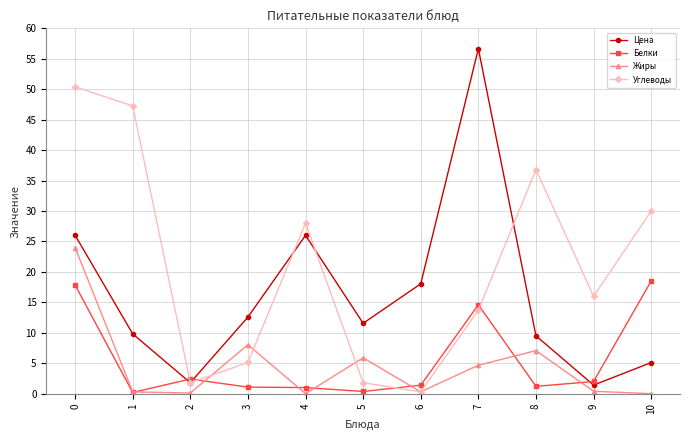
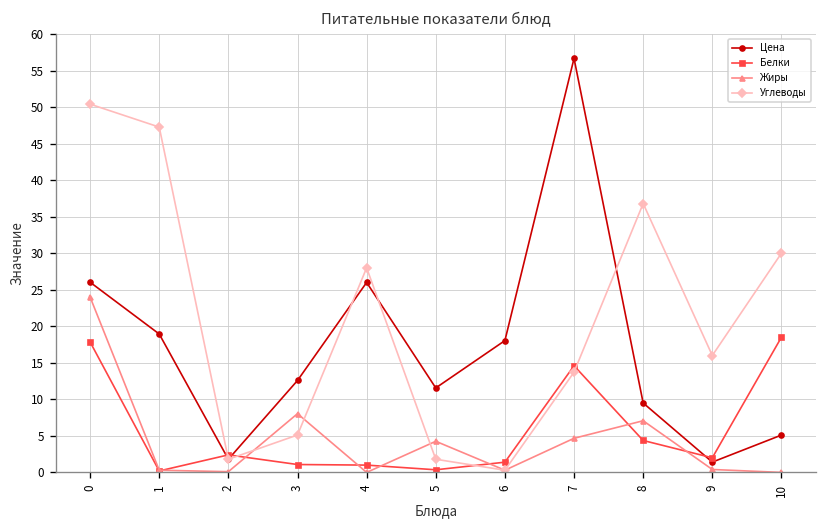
  {
    "Цена": {
      "0": 26,
-     "1": 10,
+     "1": 19,
      "3": 13,
      "4": 26,
      "5": 12,
      "6": 18,
      "7": 57,
      "8": 10,
      "9": 1,
      "10": 5
    },
    "Белки": {
      "0": 18,
      "2": 2,
      "3": 1,
      "4": 1,
      "5": 0,
      "6": 1,
      "7": 15,
-     "8": 1,
+     "8": 4,
      "9": 2,
      "10": 19
    },
    "Жиры": {
      "0": 24,
      "2": 0,
      "3": 8,
      "4": 0,
-     "5": 6,
+     "5": 4,
      "7": 5,
      "8": 7,
      "9": 0,
      "10": 0
    },
    "Углеводы": {
      "0": 50,
      "1": 47,
      "3": 5,
      "4": 28,
      "5": 2,
      "7": 14,
      "8": 37,
      "9": 16,
      "10": 30
    }
  }
